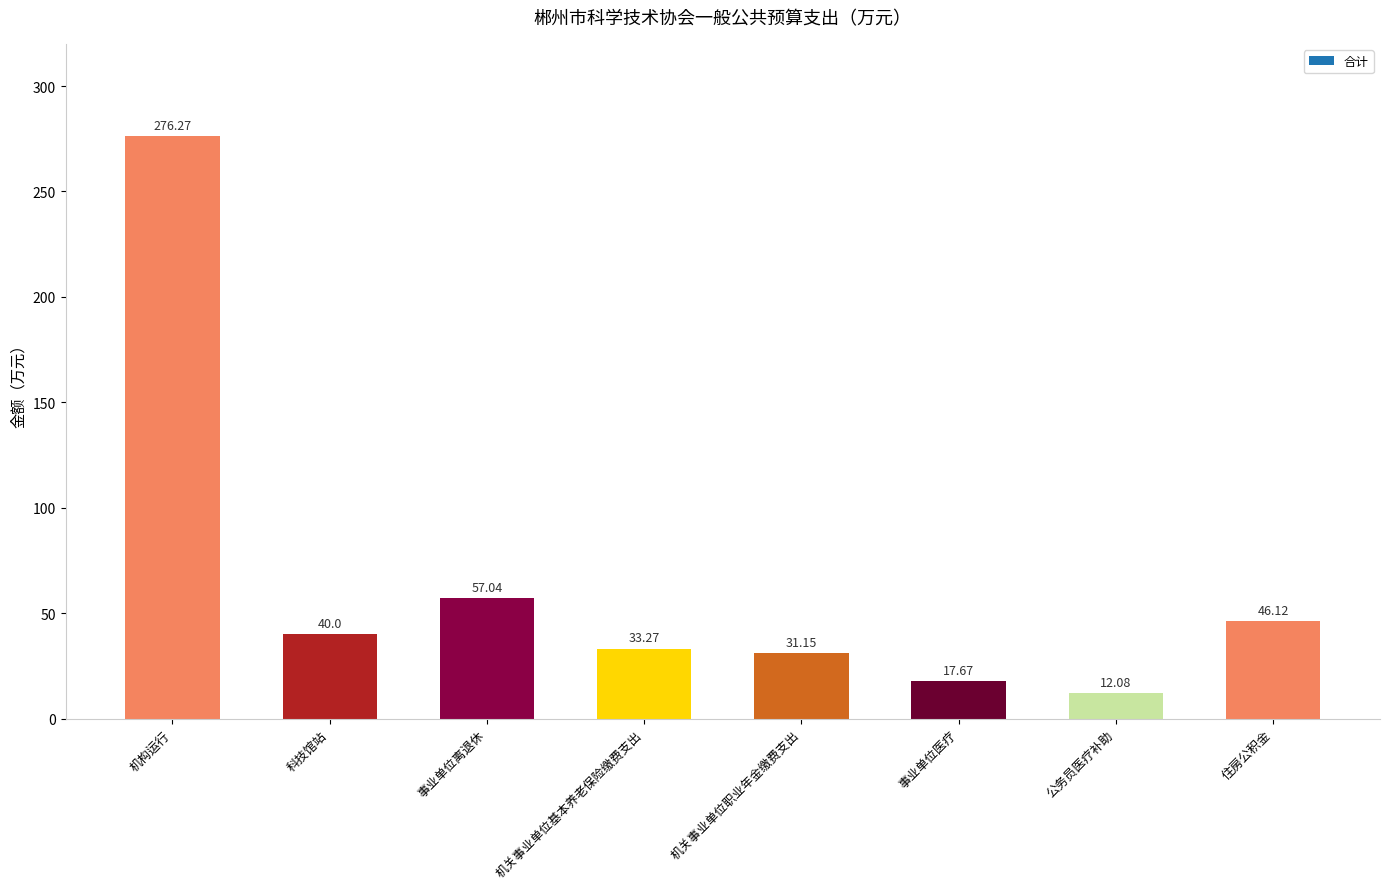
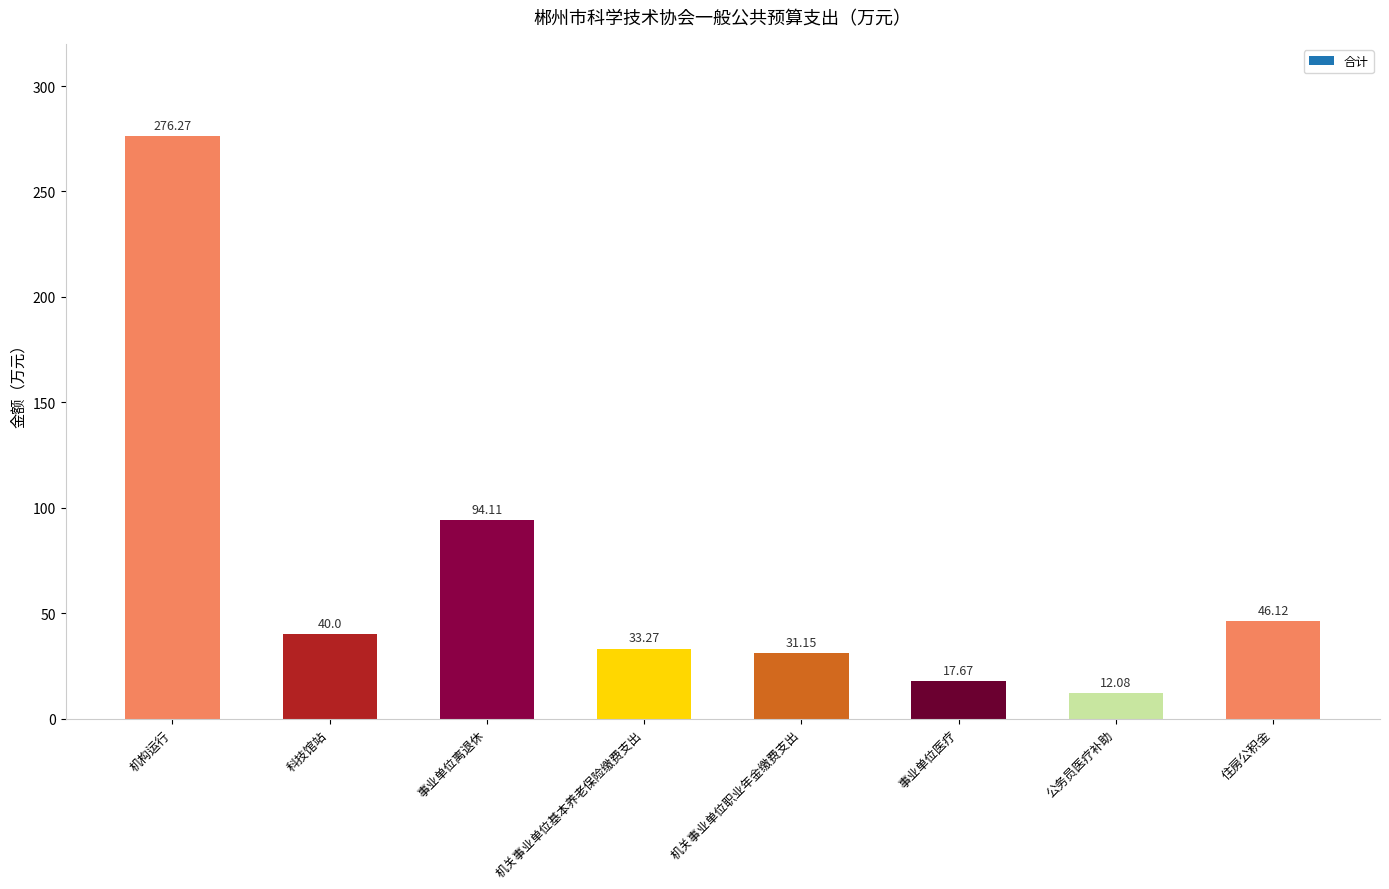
  {
    "机构运行": 276.27,
    "科技馆站": 40.0,
-   "事业单位离退休": 57.04,
+   "事业单位离退休": 94.11,
    "机关事业单位基本养老保险缴费支出": 33.27,
    "机关事业单位职业年金缴费支出": 31.15,
    "事业单位医疗": 17.67,
    "公务员医疗补助": 12.08,
    "住房公积金": 46.12
  }
